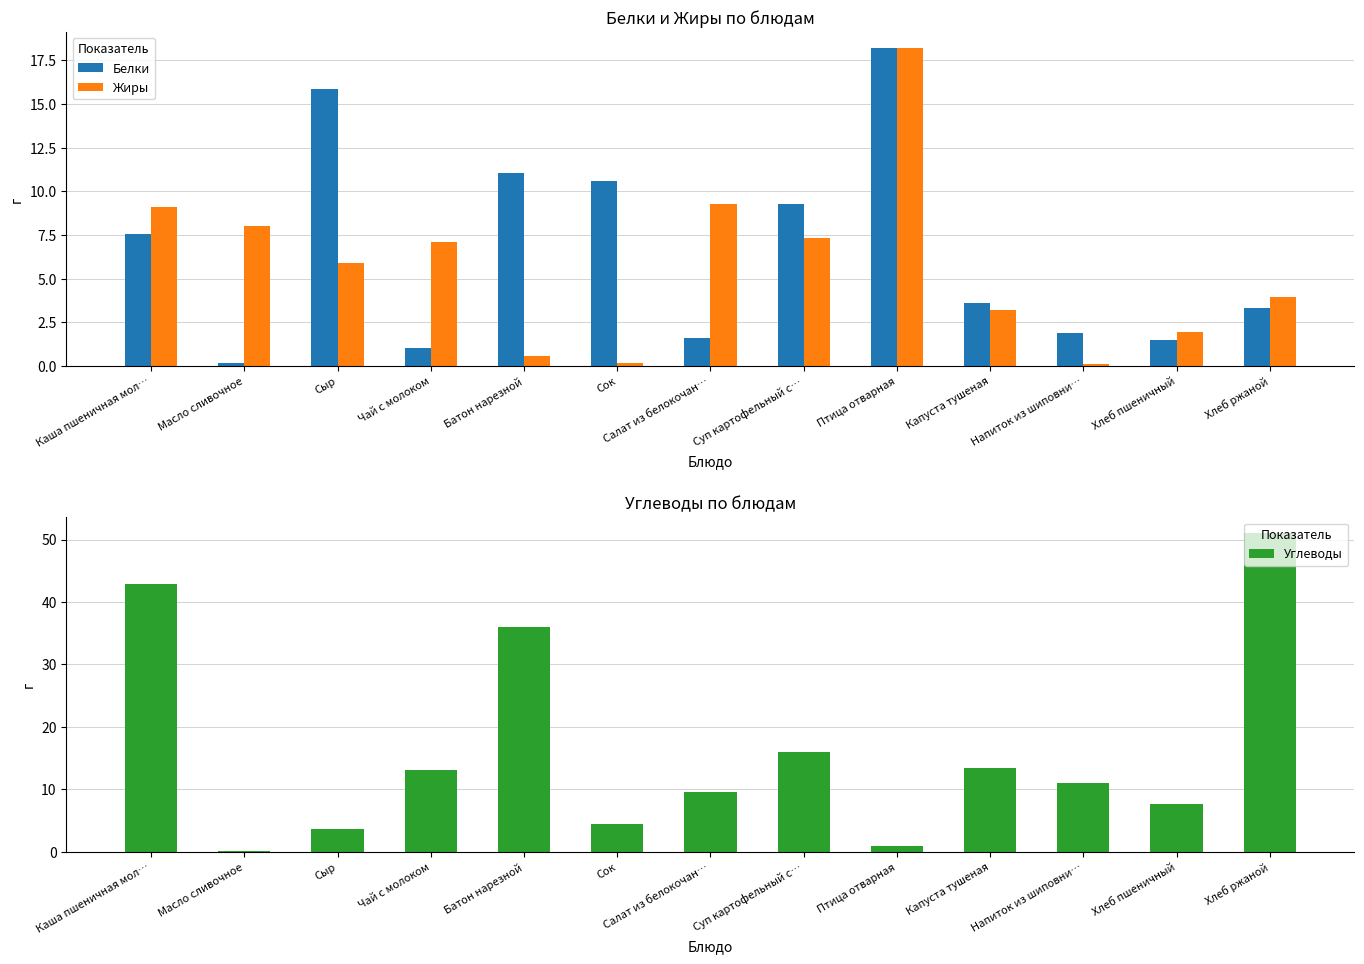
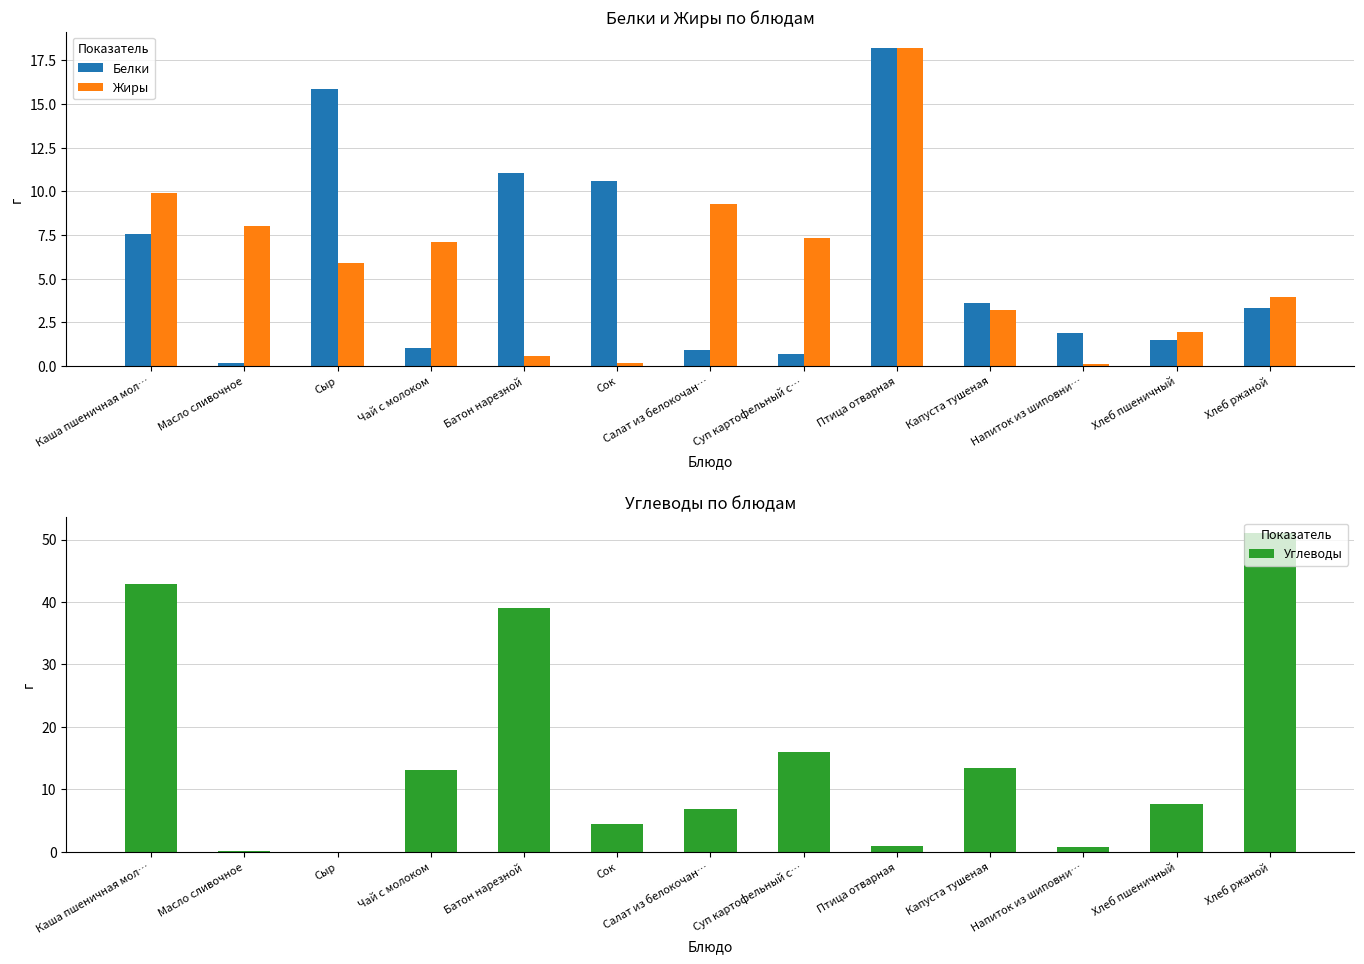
  {
    "Белки и Жиры по блюдам": {
      "Белки": {
        "Каша пшеничная мол…": 7.6,
        "Масло сливочное": 0.2,
        "Сыр": 15.8,
        "Чай с молоком": 1.1,
        "Батон нарезной": 11.0,
        "Сок": 10.6,
-       "Салат из белокочан…": 1.6,
-       "Суп картофельный с…": 9.3,
+       "Салат из белокочан…": 0.9,
+       "Суп картофельный с…": 0.7,
        "Птица отварная": 18.2,
        "Капуста тушеная": 3.6,
        "Напиток из шиповни…": 1.9,
        "Хлеб пшеничный": 1.5,
        "Хлеб ржаной": 3.3
      },
      "Жиры": {
-       "Каша пшеничная мол…": 9.1,
+       "Каша пшеничная мол…": 9.9,
        "Масло сливочное": 8.0,
        "Сыр": 5.9,
        "Чай с молоком": 7.1,
        "Батон нарезной": 0.6,
        "Сок": 0.2,
        "Салат из белокочан…": 9.3,
        "Суп картофельный с…": 7.3,
        "Птица отварная": 18.2,
        "Капуста тушеная": 3.2,
        "Хлеб пшеничный": 2.0,
        "Хлеб ржаной": 4.0
      }
    },
    "Углеводы по блюдам": {
      "Каша пшеничная мол…": 43,
-     "Сыр": 4,
+     "Сыр": 0,
      "Чай с молоком": 13,
-     "Батон нарезной": 36,
+     "Батон нарезной": 39,
      "Сок": 4,
-     "Салат из белокочан…": 10,
+     "Салат из белокочан…": 7,
      "Суп картофельный с…": 16,
      "Птица отварная": 1,
      "Капуста тушеная": 13,
-     "Напиток из шиповни…": 11,
+     "Напиток из шиповни…": 1,
      "Хлеб пшеничный": 8
    }
  }
